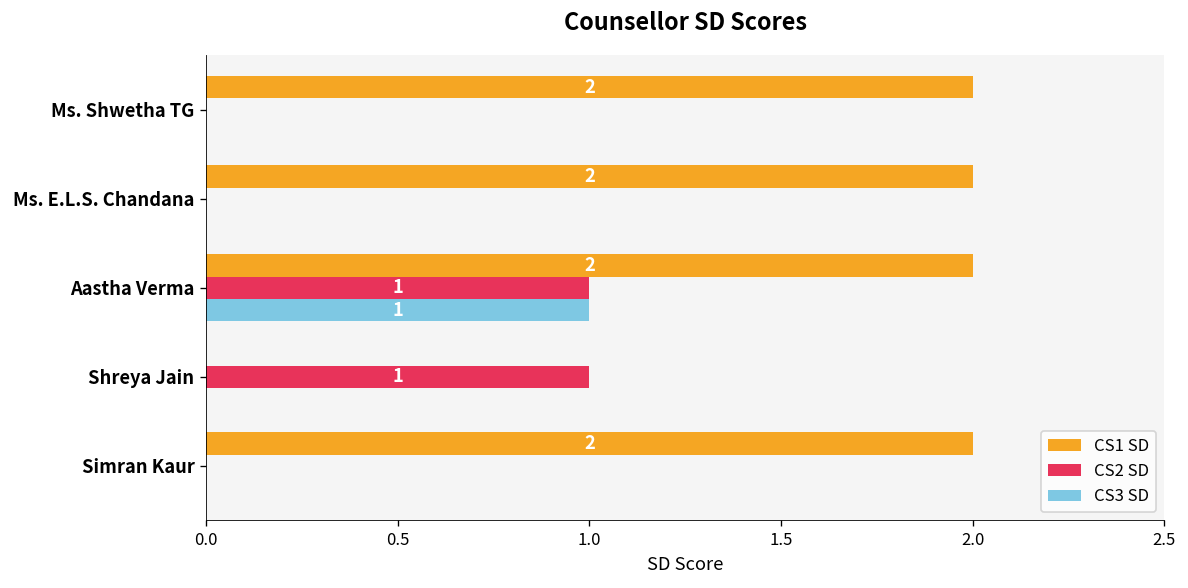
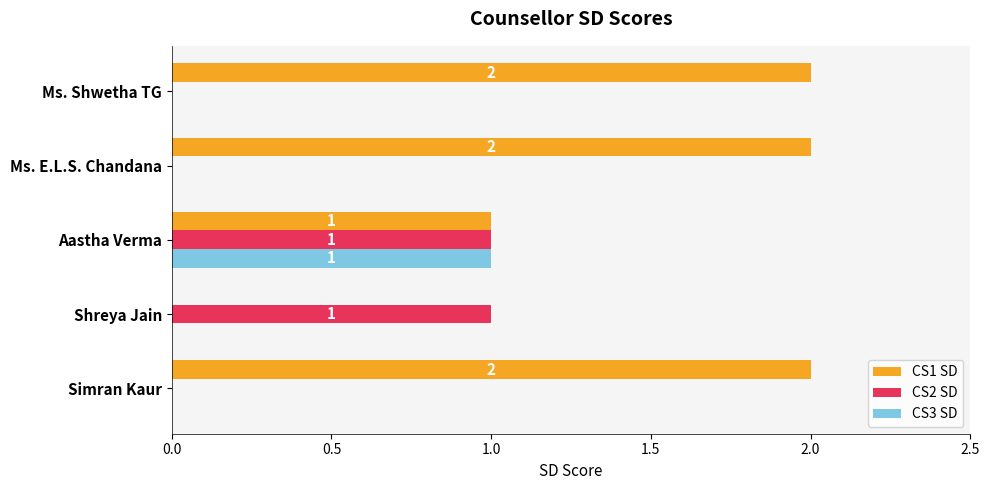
  {
    "CS1 SD": {
      "Ms. Shwetha TG": 2,
      "Ms. E.L.S. Chandana": 2,
-     "Aastha Verma": 2,
+     "Aastha Verma": 1,
      "Simran Kaur": 2
    },
    "CS2 SD": {
      "Aastha Verma": 1,
      "Shreya Jain": 1
    },
    "CS3 SD": {
      "Aastha Verma": 1
    }
  }
